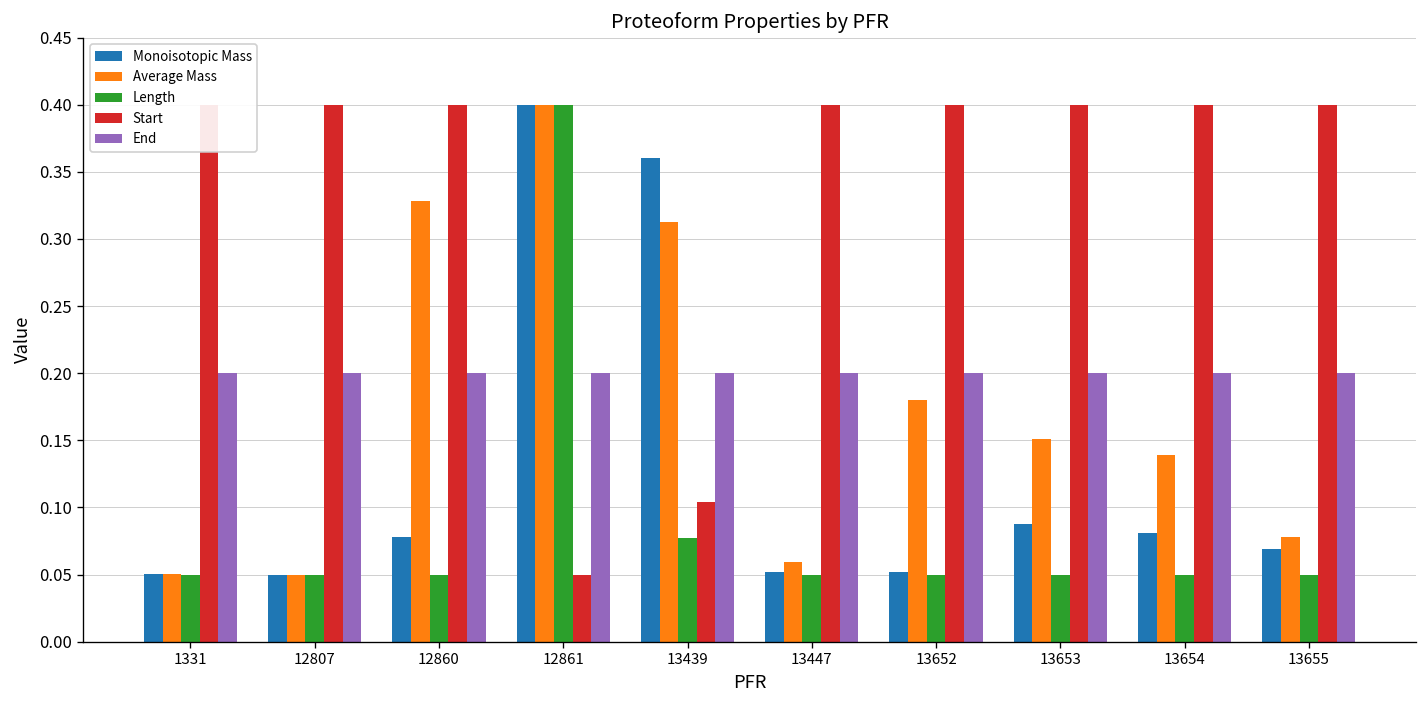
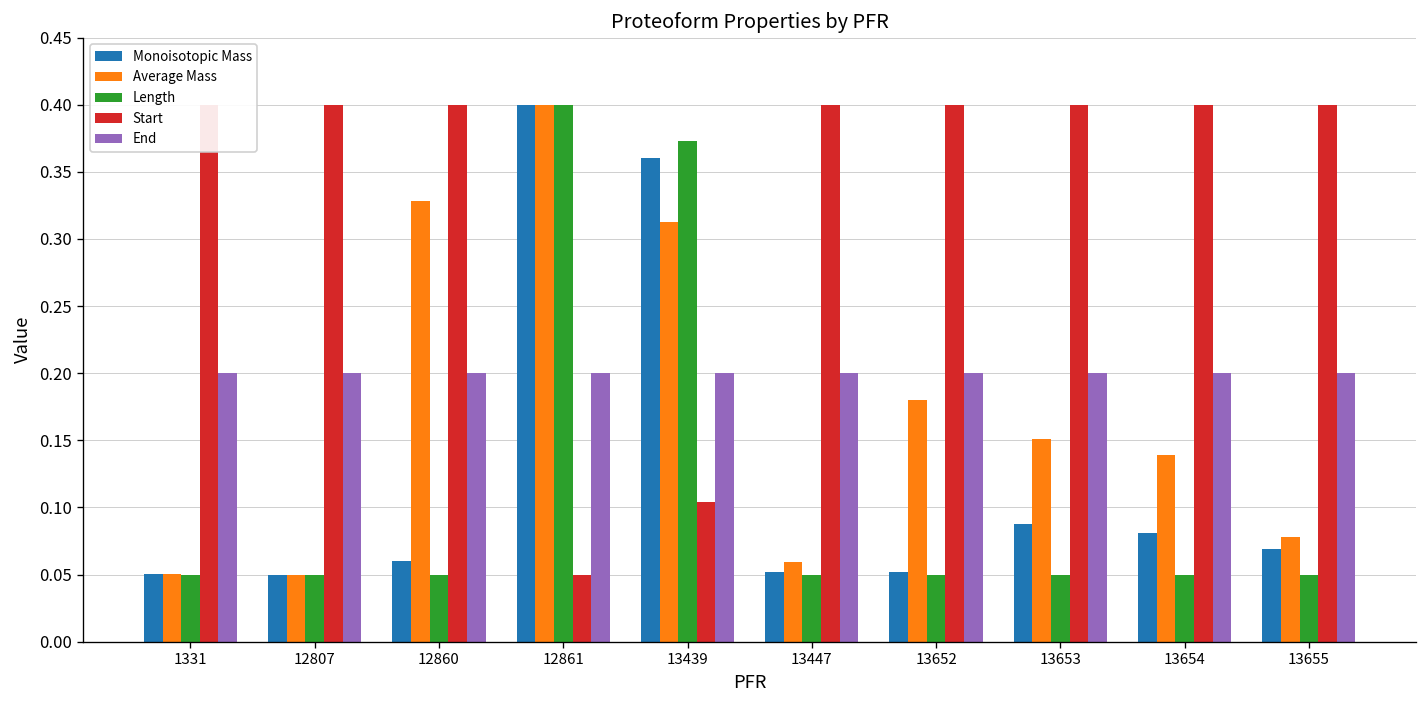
  {
    "Monoisotopic Mass": {
      "1331": 0.050,
      "12807": 0.050,
-     "12860": 0.078,
+     "12860": 0.060,
      "12861": 0.400,
      "13439": 0.361,
      "13447": 0.052,
      "13652": 0.052,
      "13653": 0.088,
      "13654": 0.081,
      "13655": 0.069
    },
    "Average Mass": {
      "1331": 0.050,
      "12807": 0.050,
      "12860": 0.328,
      "12861": 0.400,
      "13439": 0.313,
      "13447": 0.060,
      "13652": 0.180,
      "13653": 0.151,
      "13654": 0.139,
      "13655": 0.078
    },
    "Length": {
      "1331": 0.050,
      "12807": 0.050,
      "12860": 0.050,
      "12861": 0.400,
-     "13439": 0.077,
+     "13439": 0.373,
      "13447": 0.050,
      "13652": 0.050,
      "13653": 0.050,
      "13654": 0.050,
      "13655": 0.050
    },
    "Start": {
      "12807": 0.400,
      "12860": 0.400,
      "12861": 0.050,
      "13439": 0.104,
      "13447": 0.400,
      "13652": 0.400,
      "13653": 0.400,
      "13654": 0.400,
      "13655": 0.400
    },
    "End": {
      "1331": 0.200,
      "12807": 0.200,
      "12860": 0.200,
      "12861": 0.200,
      "13439": 0.200,
      "13447": 0.200,
      "13652": 0.200,
      "13653": 0.200,
      "13654": 0.200,
      "13655": 0.200
    }
  }
